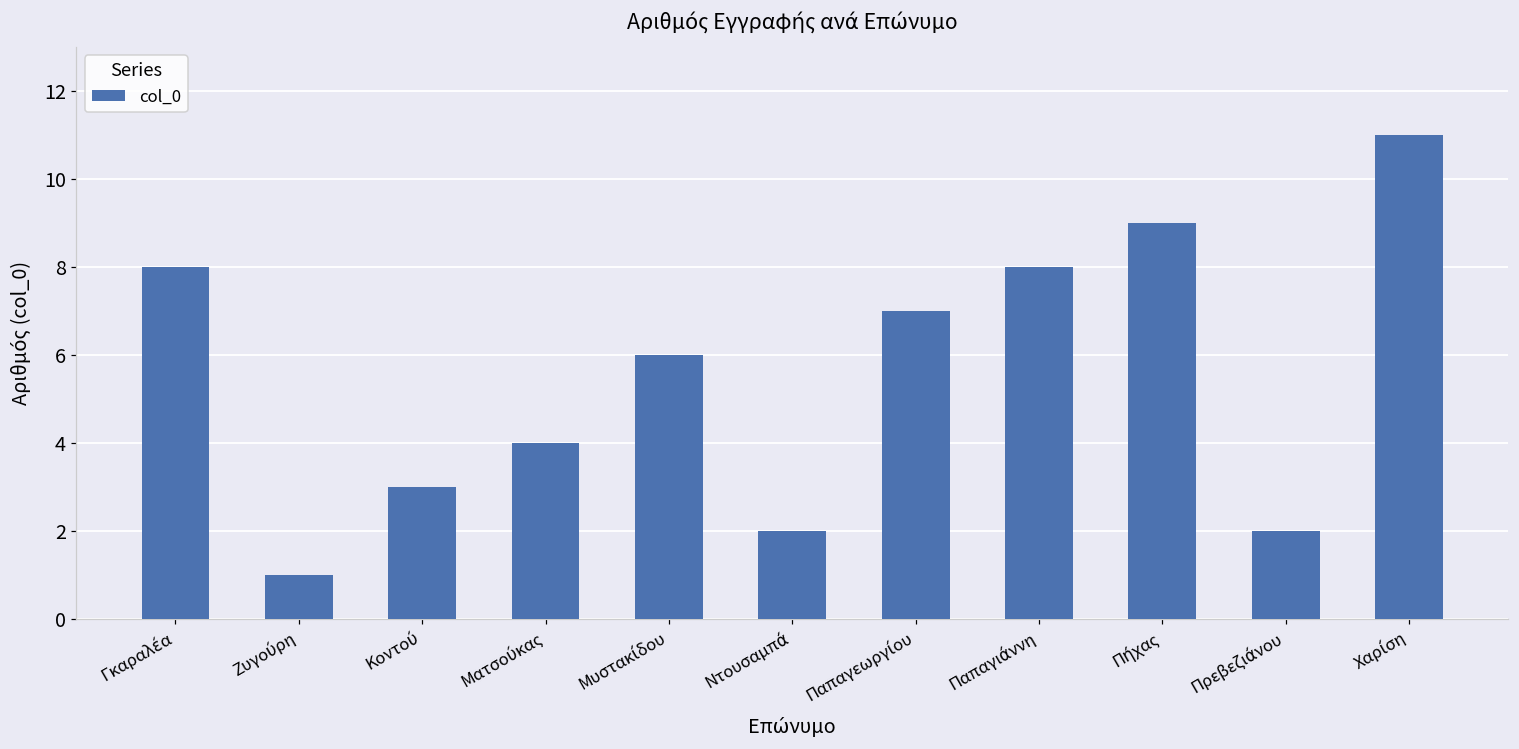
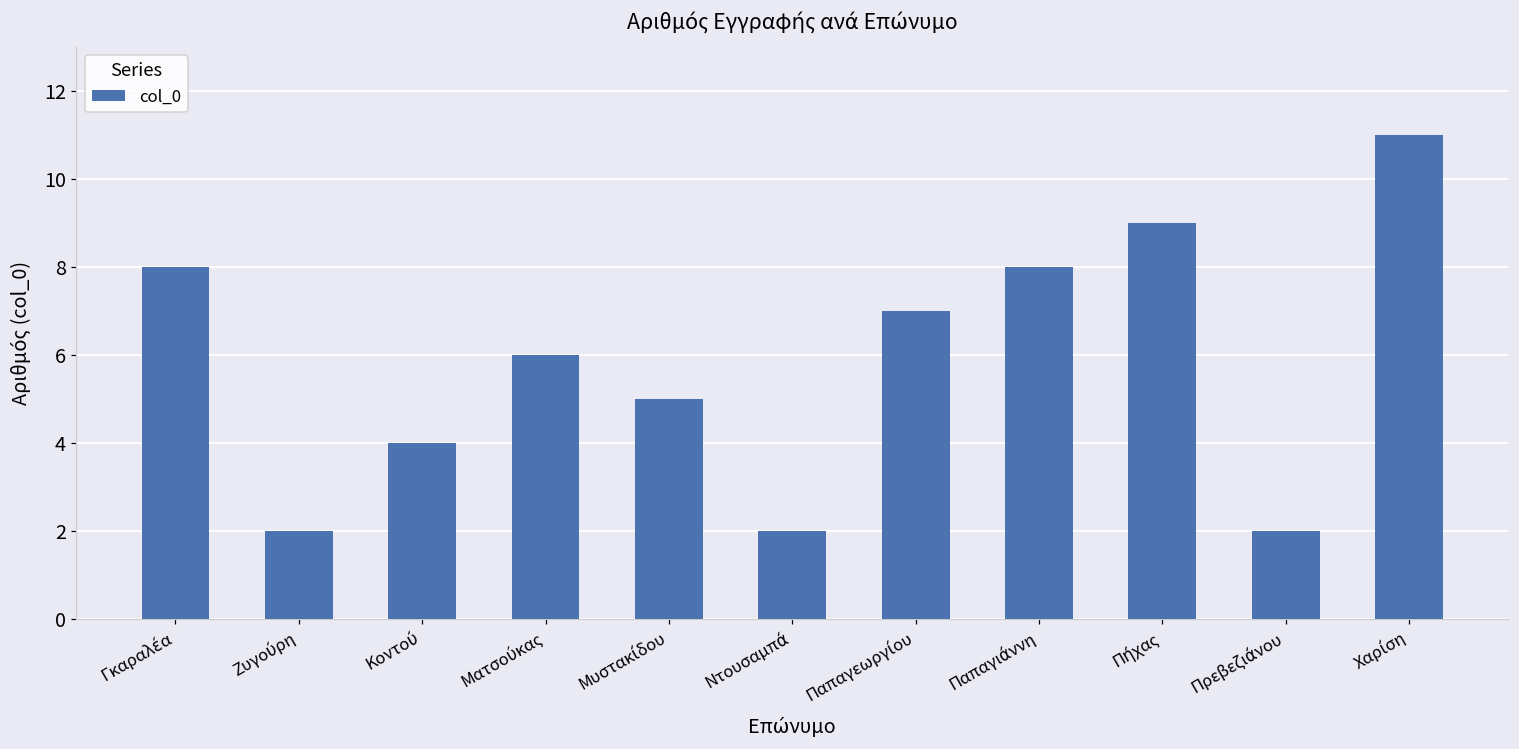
  {
    "Γκαραλέα": 8,
-   "Ζυγούρη": 1,
-   "Κοντού": 3,
-   "Ματσούκας": 4,
-   "Μυστακίδου": 6,
+   "Ζυγούρη": 2,
+   "Κοντού": 4,
+   "Ματσούκας": 6,
+   "Μυστακίδου": 5,
    "Ντουσαμπά": 2,
    "Παπαγεωργίου": 7,
    "Παπαγιάννη": 8,
    "Πήχας": 9,
    "Πρεβεζιάνου": 2,
    "Χαρίση": 11
  }
